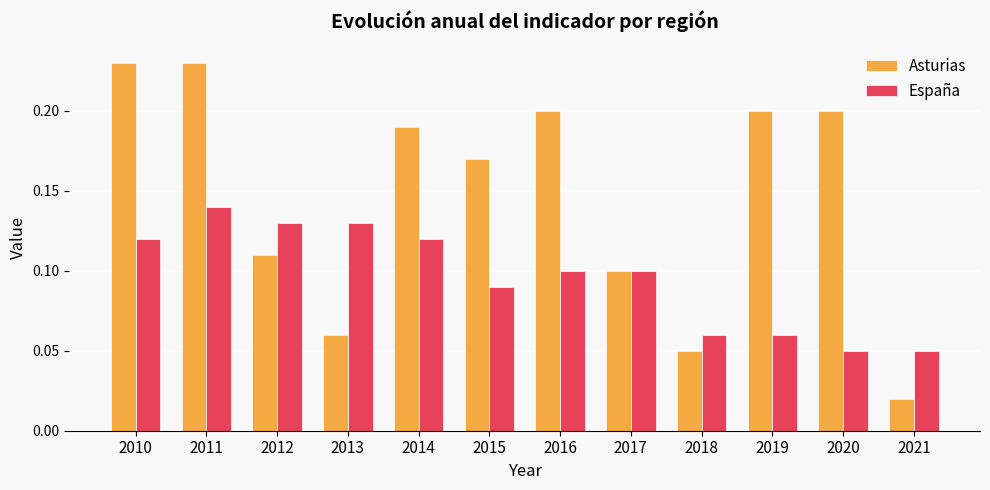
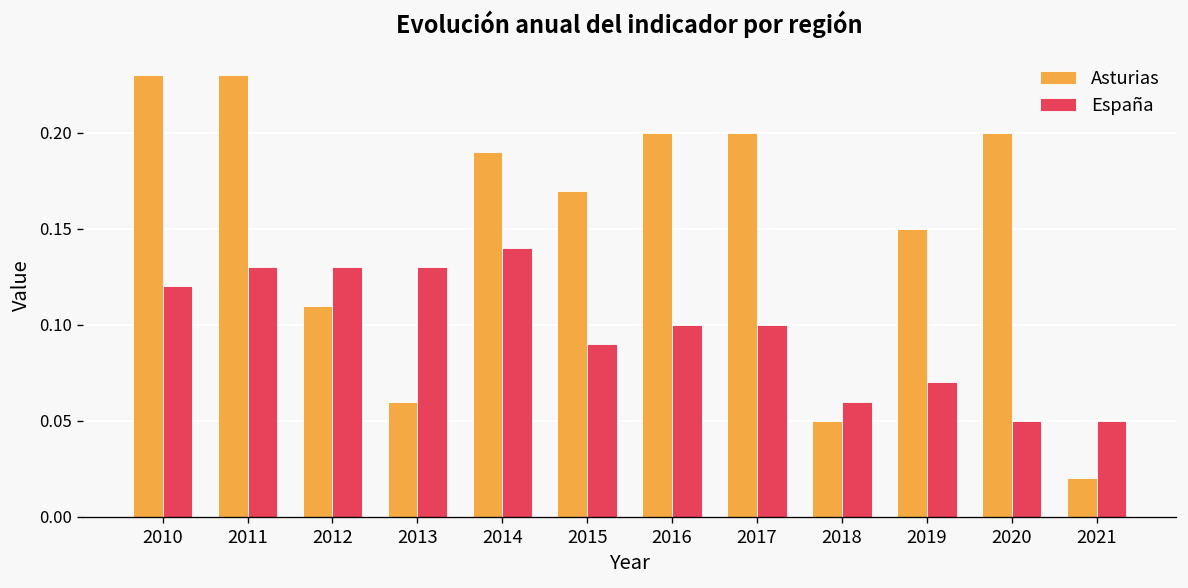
  {
    "Asturias": {
      "2010": 0.23,
      "2011": 0.23,
      "2012": 0.11,
      "2013": 0.06,
      "2014": 0.19,
      "2015": 0.17,
      "2016": 0.20,
-     "2017": 0.1,
+     "2017": 0.2,
      "2018": 0.05,
-     "2019": 0.20,
+     "2019": 0.15,
      "2020": 0.20,
      "2021": 0.02
    },
    "España": {
      "2010": 0.12,
-     "2011": 0.14,
+     "2011": 0.13,
      "2012": 0.13,
      "2013": 0.13,
-     "2014": 0.12,
+     "2014": 0.14,
      "2015": 0.09,
      "2016": 0.10,
      "2017": 0.10,
      "2018": 0.06,
-     "2019": 0.06,
+     "2019": 0.07,
      "2020": 0.05,
      "2021": 0.05
    }
  }
